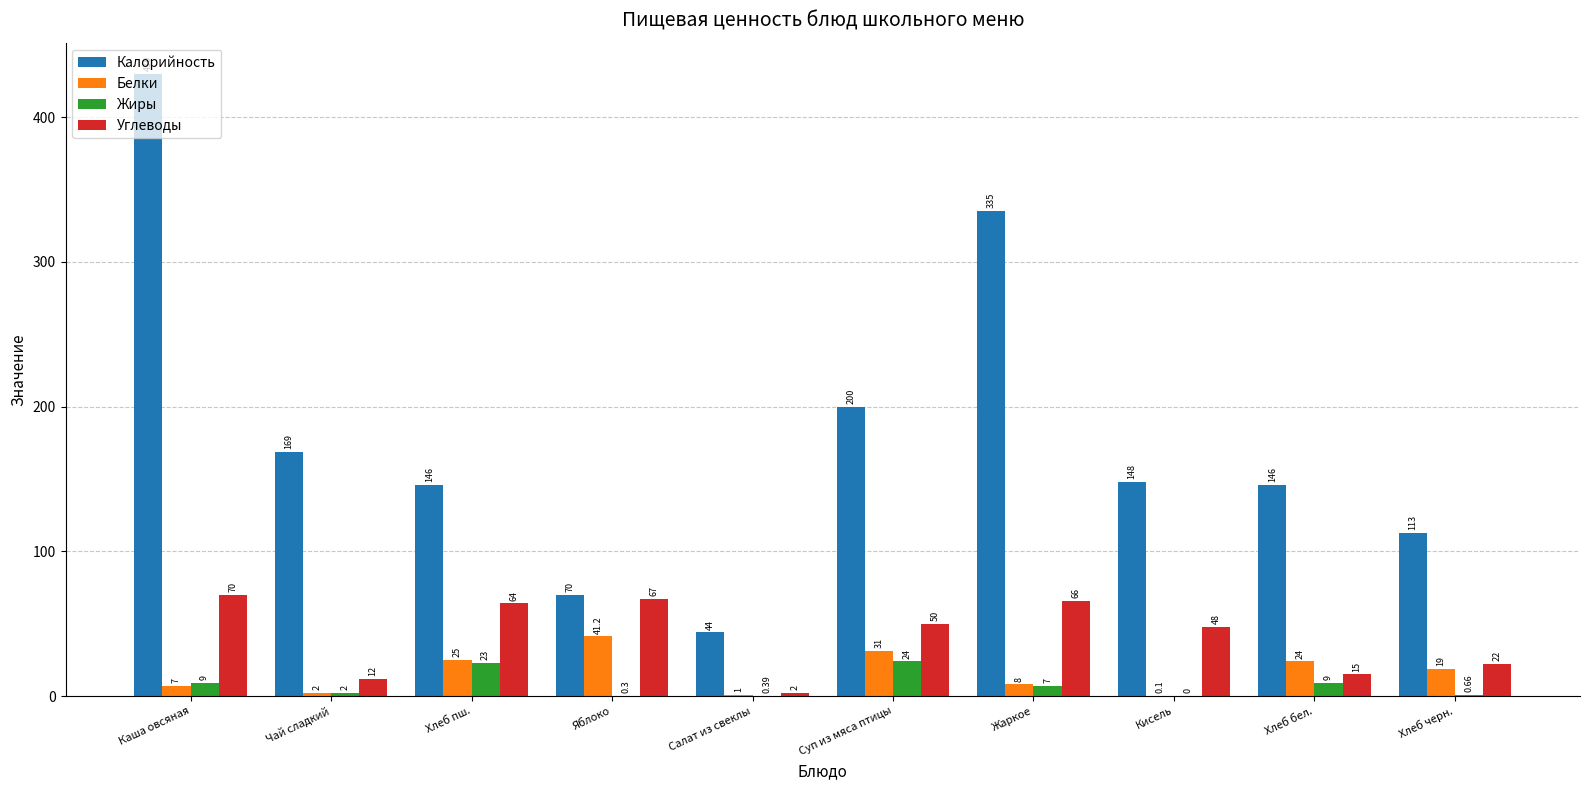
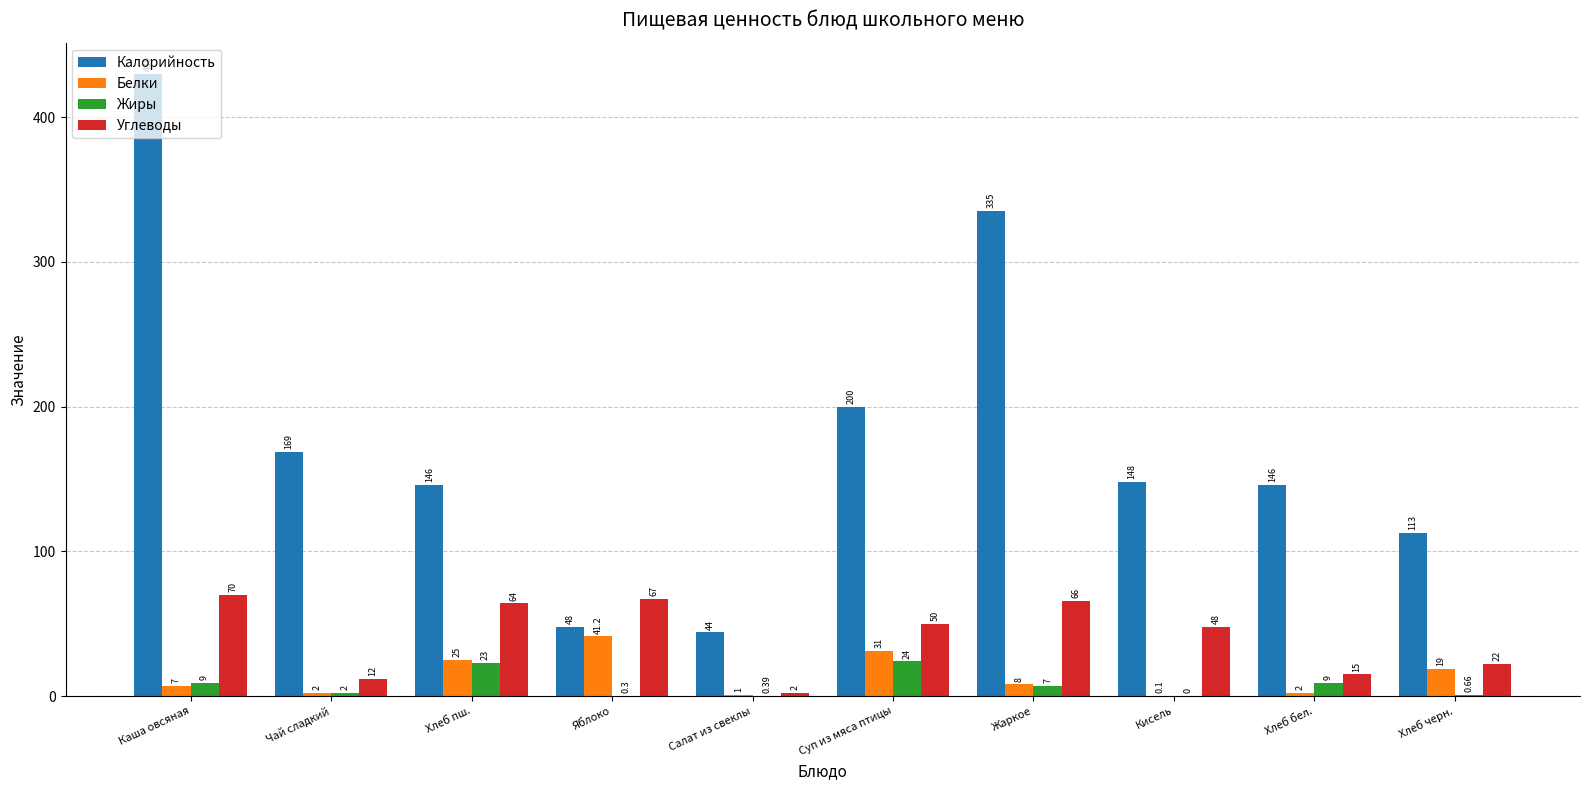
  {
    "Калорийность": {
      "Чай сладкий": 169,
      "Хлеб пш.": 146,
-     "Яблоко": 70,
+     "Яблоко": 48,
      "Салат из свеклы": 44,
      "Суп из мяса птицы": 200,
      "Жаркое": 335,
      "Кисель": 148,
      "Хлеб бел.": 146,
      "Хлеб черн.": 113
    },
    "Белки": {
      "Каша овсяная": 7,
      "Чай сладкий": 2,
      "Хлеб пш.": 25,
      "Яблоко": 41.2,
      "Салат из свеклы": 1,
      "Суп из мяса птицы": 31,
      "Жаркое": 8,
      "Кисель": 0.1,
-     "Хлеб бел.": 24,
+     "Хлеб бел.": 2,
      "Хлеб черн.": 19
    },
    "Жиры": {
      "Каша овсяная": 9,
      "Чай сладкий": 2,
      "Хлеб пш.": 23,
      "Яблоко": 0.3,
      "Салат из свеклы": 0.39,
      "Суп из мяса птицы": 24,
      "Жаркое": 7,
      "Кисель": 0,
      "Хлеб бел.": 9,
      "Хлеб черн.": 0.66
    },
    "Углеводы": {
      "Каша овсяная": 70,
      "Чай сладкий": 12,
      "Хлеб пш.": 64,
      "Яблоко": 67,
      "Салат из свеклы": 2,
      "Суп из мяса птицы": 50,
      "Жаркое": 66,
      "Кисель": 48,
      "Хлеб бел.": 15,
      "Хлеб черн.": 22
    }
  }
